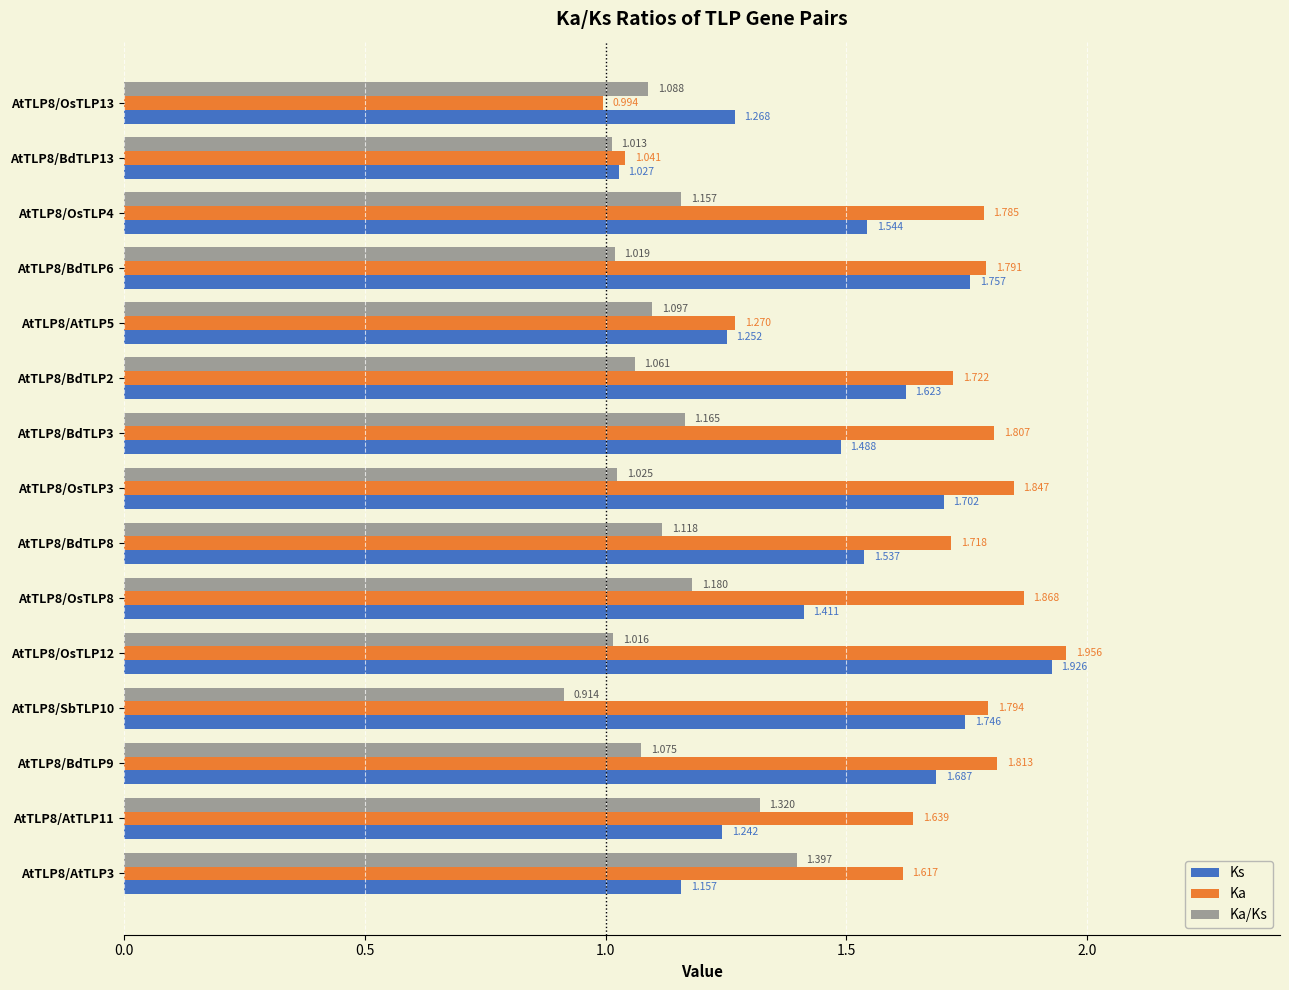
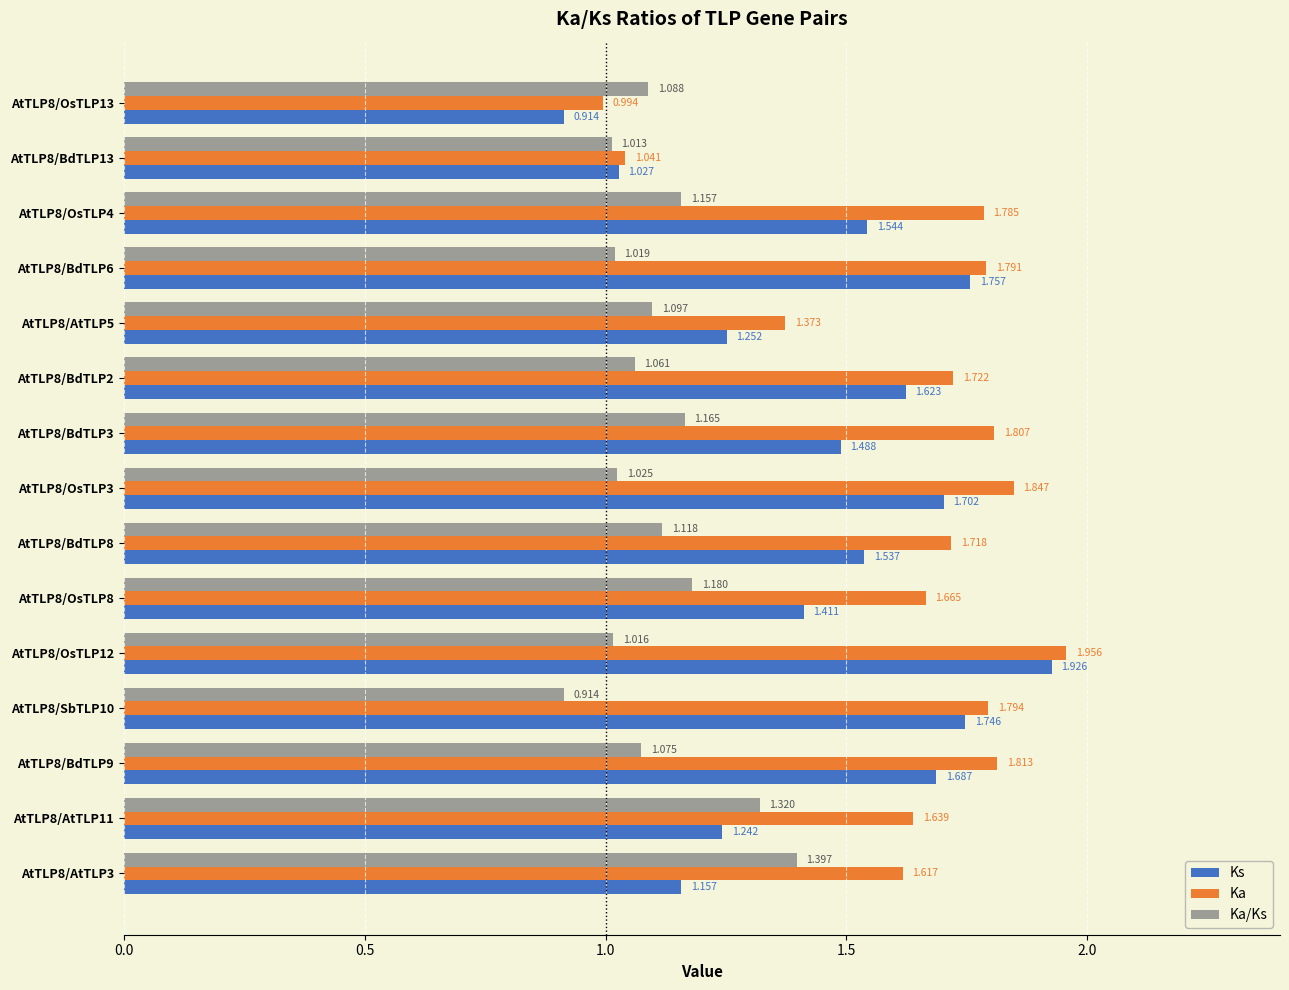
  {
    "Ks": {
-     "AtTLP8/OsTLP13": 1.268,
+     "AtTLP8/OsTLP13": 0.914,
      "AtTLP8/BdTLP13": 1.027,
      "AtTLP8/OsTLP4": 1.544,
      "AtTLP8/BdTLP6": 1.757,
      "AtTLP8/AtTLP5": 1.252,
      "AtTLP8/BdTLP2": 1.623,
      "AtTLP8/BdTLP3": 1.488,
      "AtTLP8/OsTLP3": 1.702,
      "AtTLP8/BdTLP8": 1.537,
      "AtTLP8/OsTLP8": 1.411,
      "AtTLP8/OsTLP12": 1.926,
      "AtTLP8/SbTLP10": 1.746,
      "AtTLP8/BdTLP9": 1.687,
      "AtTLP8/AtTLP11": 1.242,
      "AtTLP8/AtTLP3": 1.157
    },
    "Ka": {
      "AtTLP8/OsTLP13": 0.994,
      "AtTLP8/BdTLP13": 1.041,
      "AtTLP8/OsTLP4": 1.785,
      "AtTLP8/BdTLP6": 1.791,
-     "AtTLP8/AtTLP5": 1.270,
+     "AtTLP8/AtTLP5": 1.373,
      "AtTLP8/BdTLP2": 1.722,
      "AtTLP8/BdTLP3": 1.807,
      "AtTLP8/OsTLP3": 1.847,
      "AtTLP8/BdTLP8": 1.718,
-     "AtTLP8/OsTLP8": 1.868,
+     "AtTLP8/OsTLP8": 1.665,
      "AtTLP8/OsTLP12": 1.956,
      "AtTLP8/SbTLP10": 1.794,
      "AtTLP8/BdTLP9": 1.813,
      "AtTLP8/AtTLP11": 1.639,
      "AtTLP8/AtTLP3": 1.617
    },
    "Ka/Ks": {
      "AtTLP8/OsTLP13": 1.088,
      "AtTLP8/BdTLP13": 1.013,
      "AtTLP8/OsTLP4": 1.157,
      "AtTLP8/BdTLP6": 1.019,
      "AtTLP8/AtTLP5": 1.097,
      "AtTLP8/BdTLP2": 1.061,
      "AtTLP8/BdTLP3": 1.165,
      "AtTLP8/OsTLP3": 1.025,
      "AtTLP8/BdTLP8": 1.118,
      "AtTLP8/OsTLP8": 1.180,
      "AtTLP8/OsTLP12": 1.016,
      "AtTLP8/SbTLP10": 0.914,
      "AtTLP8/BdTLP9": 1.075,
      "AtTLP8/AtTLP11": 1.320,
      "AtTLP8/AtTLP3": 1.397
    }
  }
